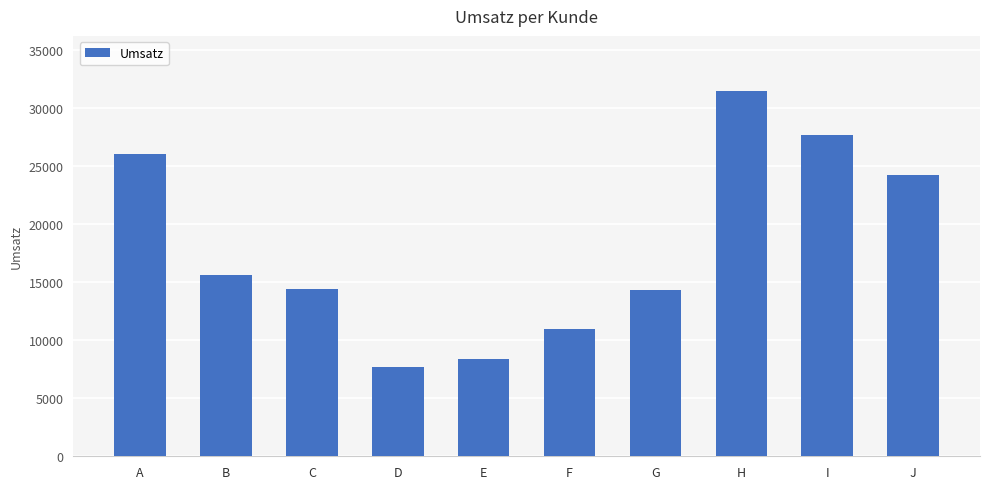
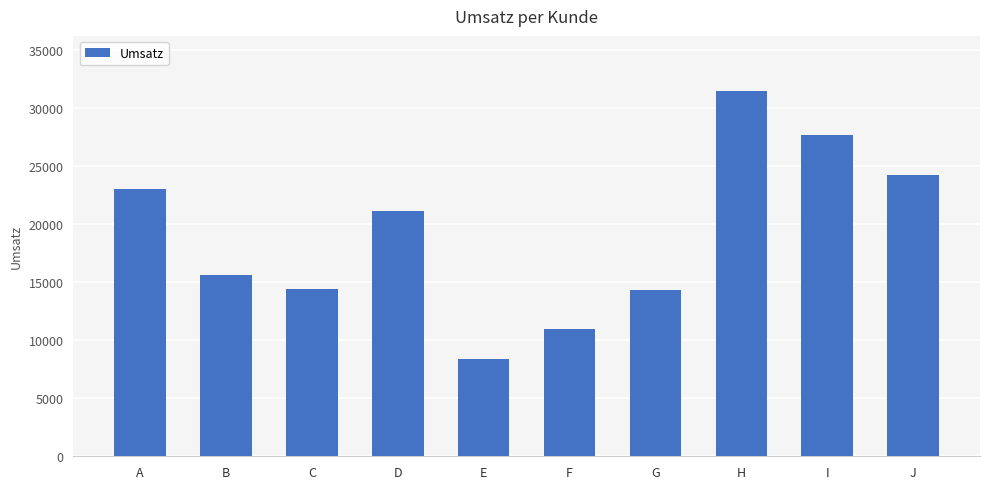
  {
-   "A": 26100,
+   "A": 23000,
    "B": 15600,
    "C": 14400,
-   "D": 7700,
+   "D": 21100,
    "E": 8400,
    "F": 11000,
    "G": 14300,
    "H": 31500,
    "I": 27700,
    "J": 24300
  }
